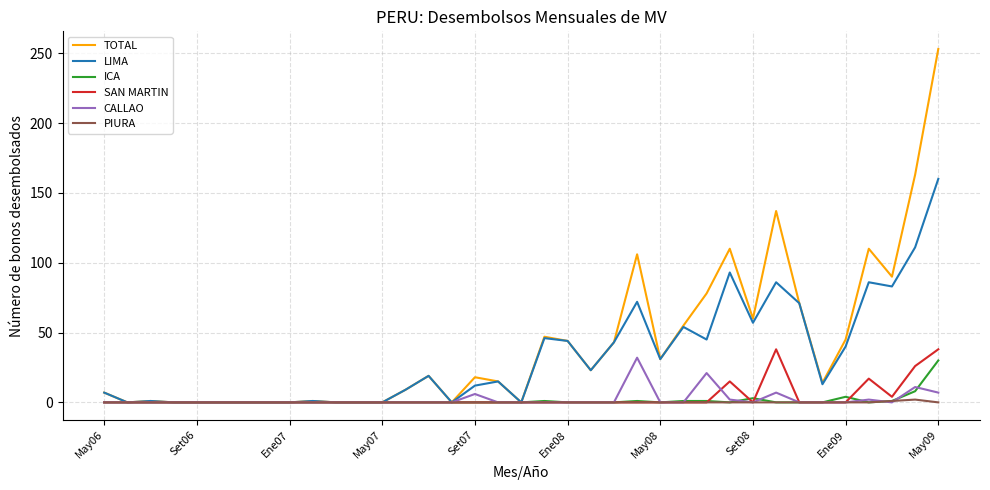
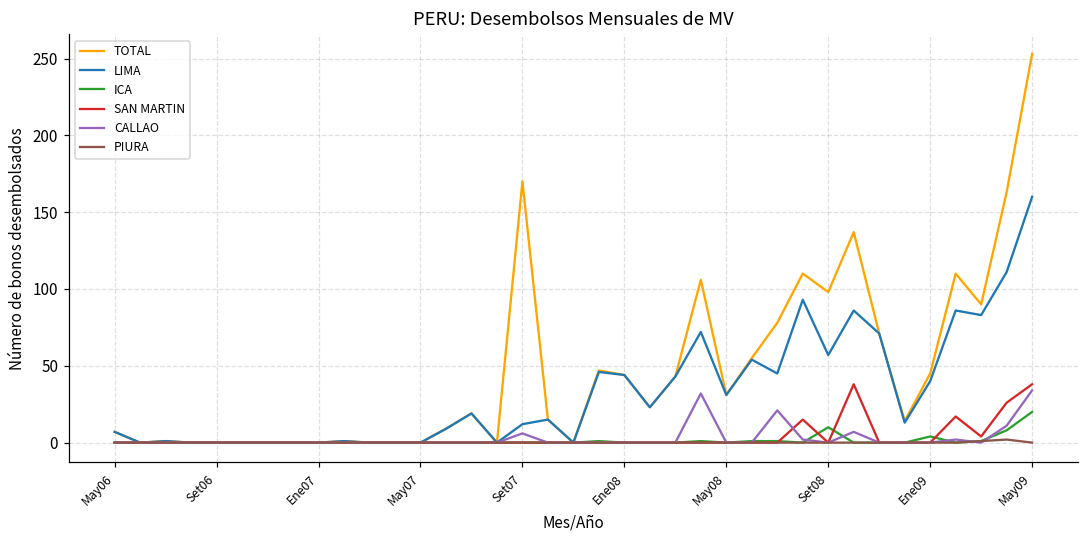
  {
    "TOTAL": {
-     "Set07": 18,
-     "Set08": 60,
+     "Set07": 170,
+     "Set08": 98,
      "Ene09": 45,
      "May09": 253
    },
    "LIMA": {
      "Set07": 12,
      "Set08": 57,
      "Ene09": 40,
      "May09": 160
    },
    "ICA": {
-     "Set08": 3,
+     "Set08": 10,
      "Ene09": 4,
-     "May09": 30
+     "May09": 20
    },
    "SAN MARTIN": {
      "May09": 38
    },
    "CALLAO": {
      "Set07": 6,
-     "May09": 7
+     "May09": 34
    },
    "PIURA": {
      "May09": 0
    }
  }
